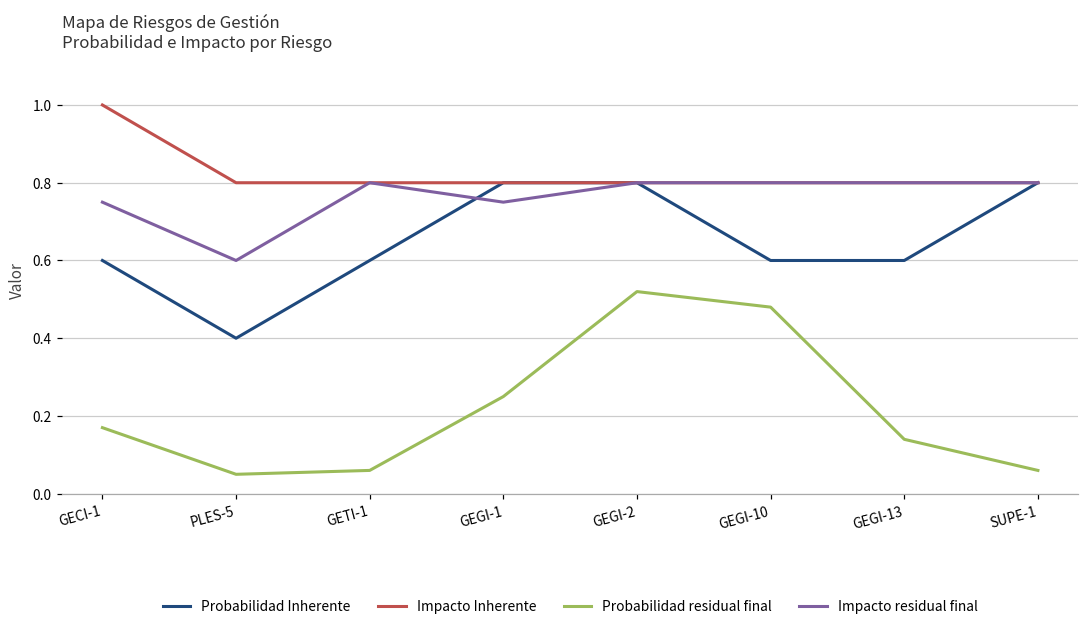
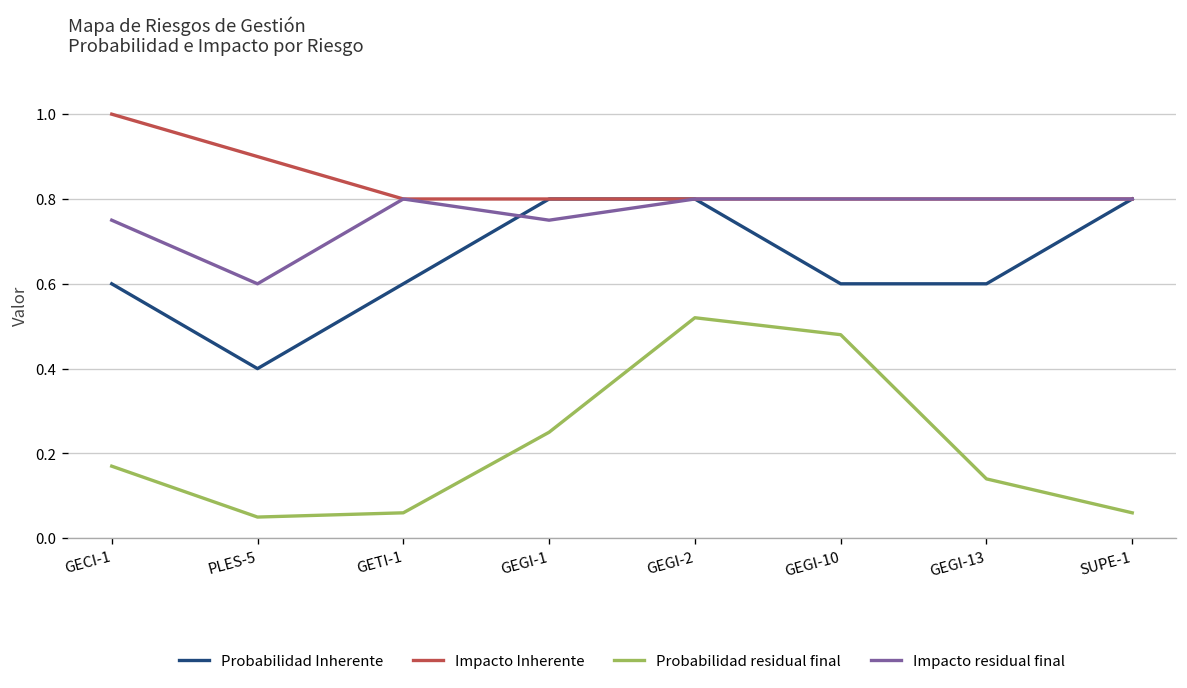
  {
    "Probabilidad Inherente": {
      "GECI-1": 0.6,
      "PLES-5": 0.4,
      "GETI-1": 0.6,
      "GEGI-10": 0.6,
      "GEGI-13": 0.6
    },
    "Impacto Inherente": {
      "GECI-1": 1.0,
-     "PLES-5": 0.8
+     "PLES-5": 0.9
    },
    "Probabilidad residual final": {
      "GECI-1": 0.17,
      "PLES-5": 0.05,
      "GETI-1": 0.06,
      "GEGI-1": 0.25,
      "GEGI-2": 0.52,
      "GEGI-10": 0.48,
      "GEGI-13": 0.14,
      "SUPE-1": 0.06
    },
    "Impacto residual final": {
      "GECI-1": 0.75,
      "PLES-5": 0.6,
      "GEGI-1": 0.75
    }
  }
